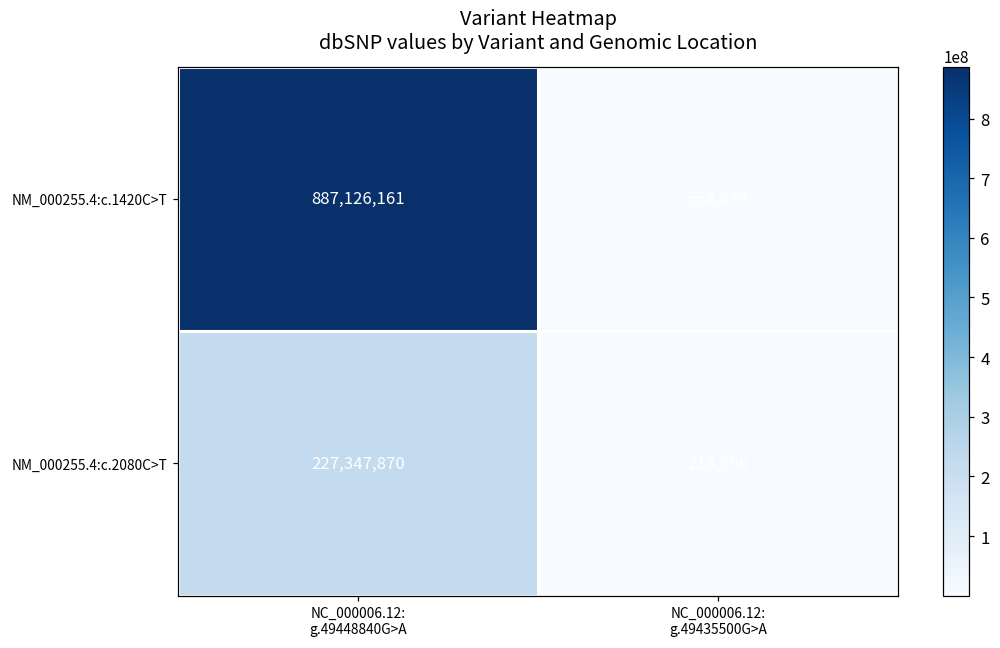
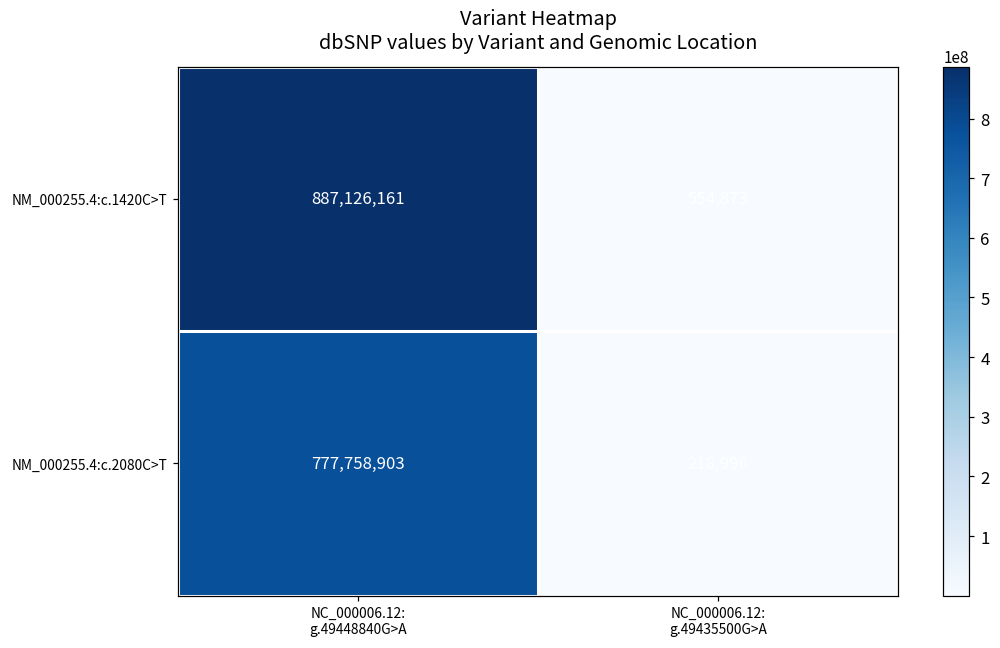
  {
    "NM_000255.4:c.1420C>T": {
      "NC_000006.12: g.49448840G>A": "887,126,161"
    },
    "NM_000255.4:c.2080C>T": {
-     "NC_000006.12: g.49448840G>A": "227,347,870"
+     "NC_000006.12: g.49448840G>A": "777,758,903"
    }
  }
